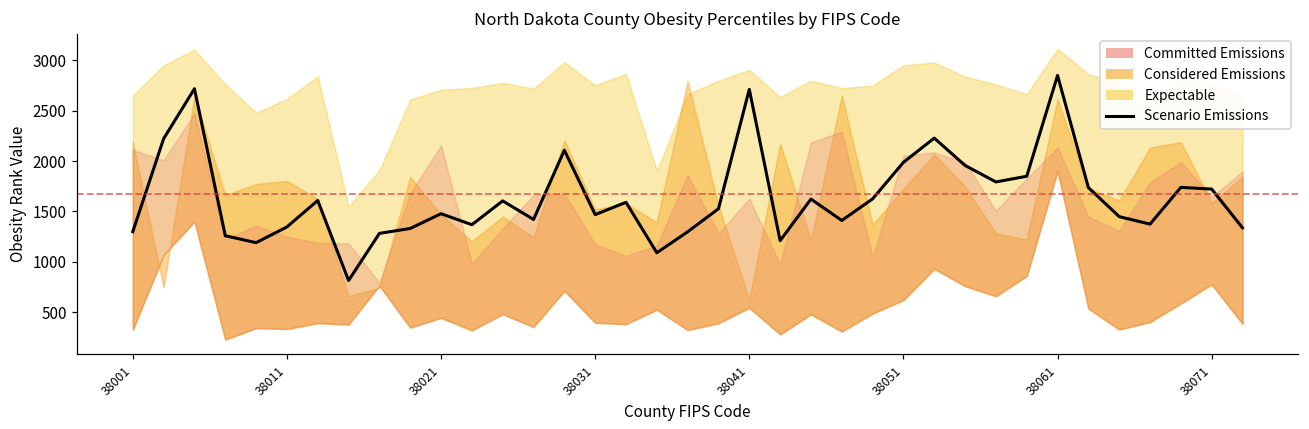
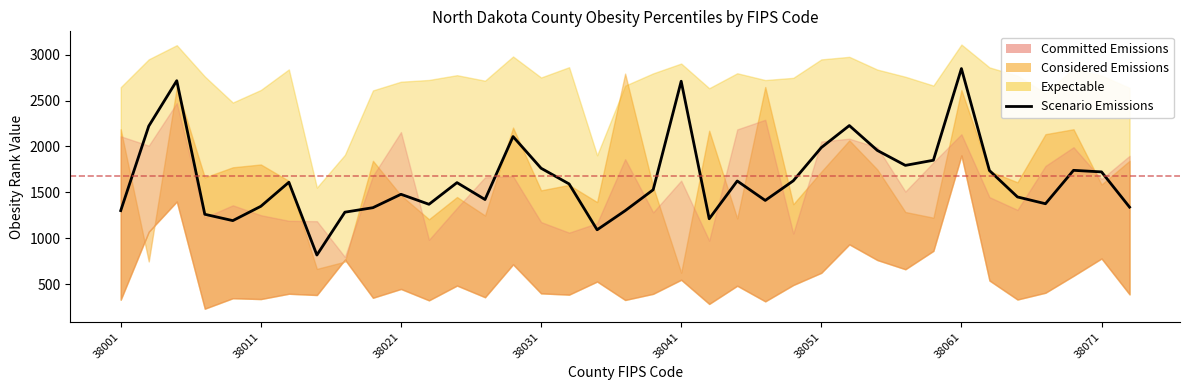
  {
    "Scenario Emissions": {
      "38001": 1300,
      "38011": 1300,
-     "38031": 1500,
+     "38031": 1800,
      "38041": 2700,
      "38051": 2000,
      "38061": 2800,
      "38071": 1700
    }
  }
